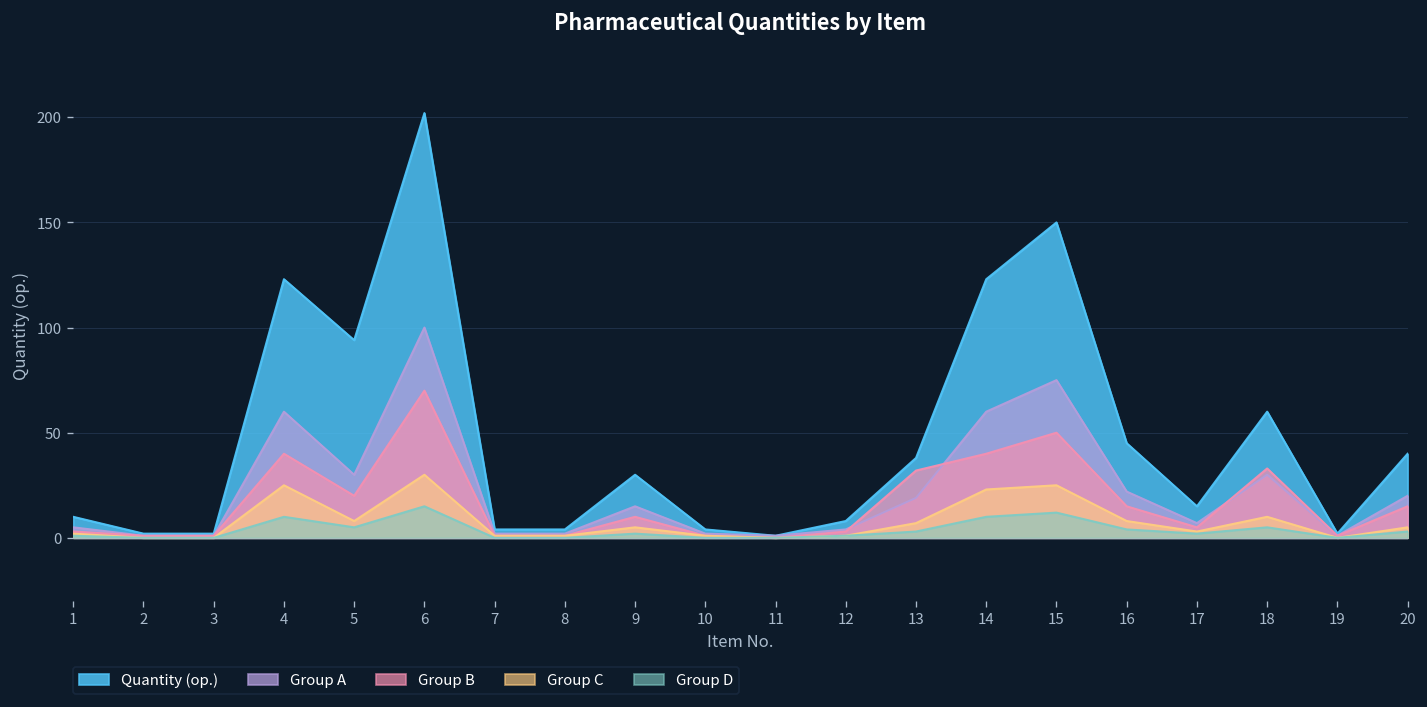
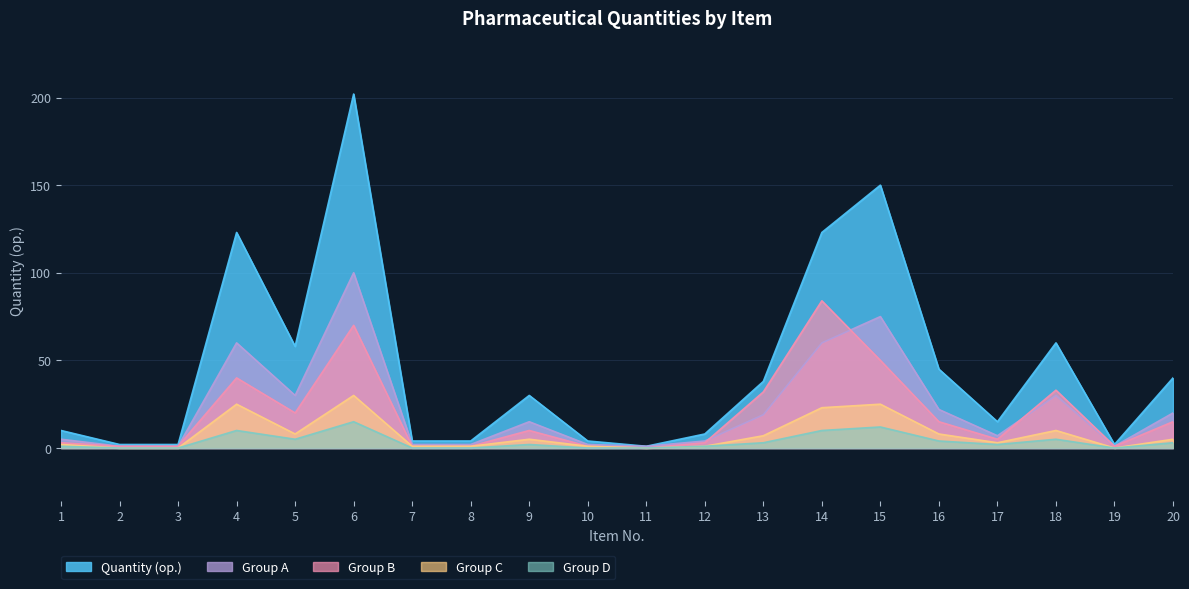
  {
    "Quantity (op.)": {
      "1": 10,
      "4": 123,
-     "5": 94,
+     "5": 58,
      "6": 202,
      "7": 4,
      "8": 4,
      "9": 30,
      "10": 4,
      "12": 8,
      "13": 38,
      "14": 123,
      "15": 150,
      "16": 45,
      "17": 15,
      "18": 60,
      "20": 40
    },
    "Group A": {
      "1": 5,
      "4": 60,
      "5": 30,
      "6": 100,
      "9": 15,
      "13": 19,
      "14": 60,
      "15": 75,
      "16": 22,
      "17": 7,
      "18": 30,
      "20": 20
    },
    "Group B": {
      "4": 40,
      "5": 20,
      "6": 70,
      "9": 10,
      "13": 32,
-     "14": 40,
+     "14": 84,
      "15": 50,
      "16": 15,
      "17": 5,
      "18": 33,
      "20": 15
    },
    "Group C": {
      "4": 25,
      "5": 8,
      "6": 30,
      "9": 5,
      "13": 7,
      "14": 23,
      "15": 25,
      "16": 8,
      "18": 10,
      "20": 5
    },
    "Group D": {
      "4": 10,
      "5": 5,
      "6": 15,
      "9": 2,
      "13": 3,
      "14": 10,
      "15": 12,
      "16": 4,
      "18": 5,
      "20": 3
    }
  }
